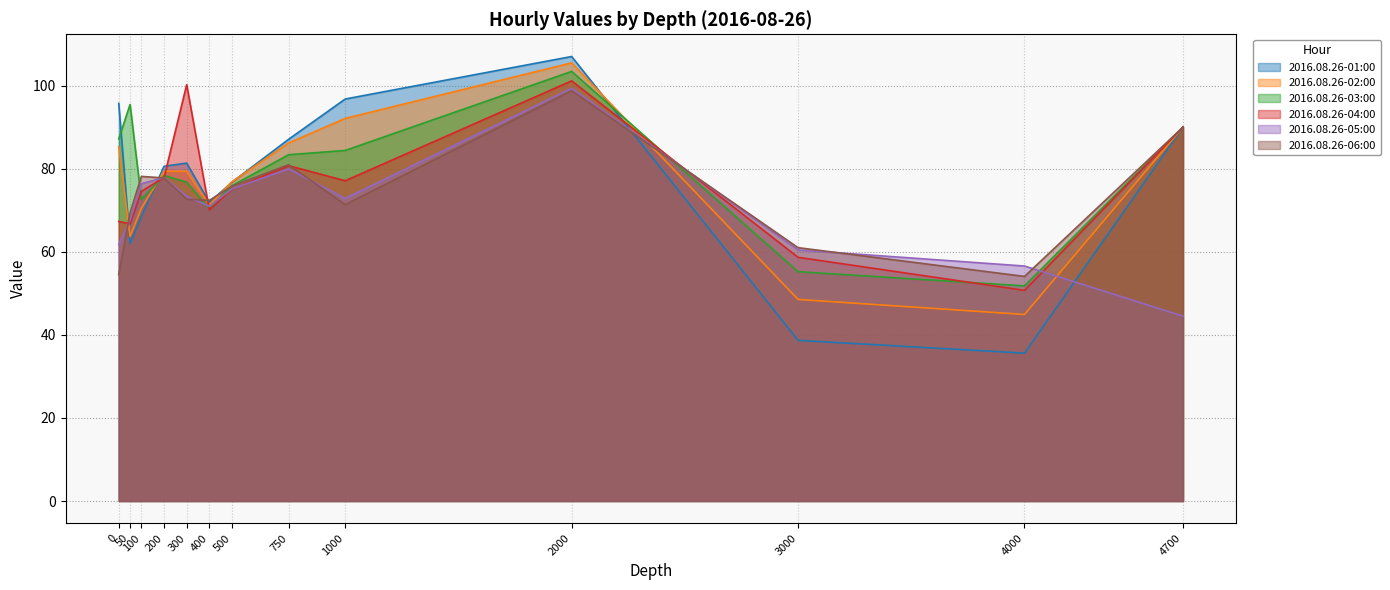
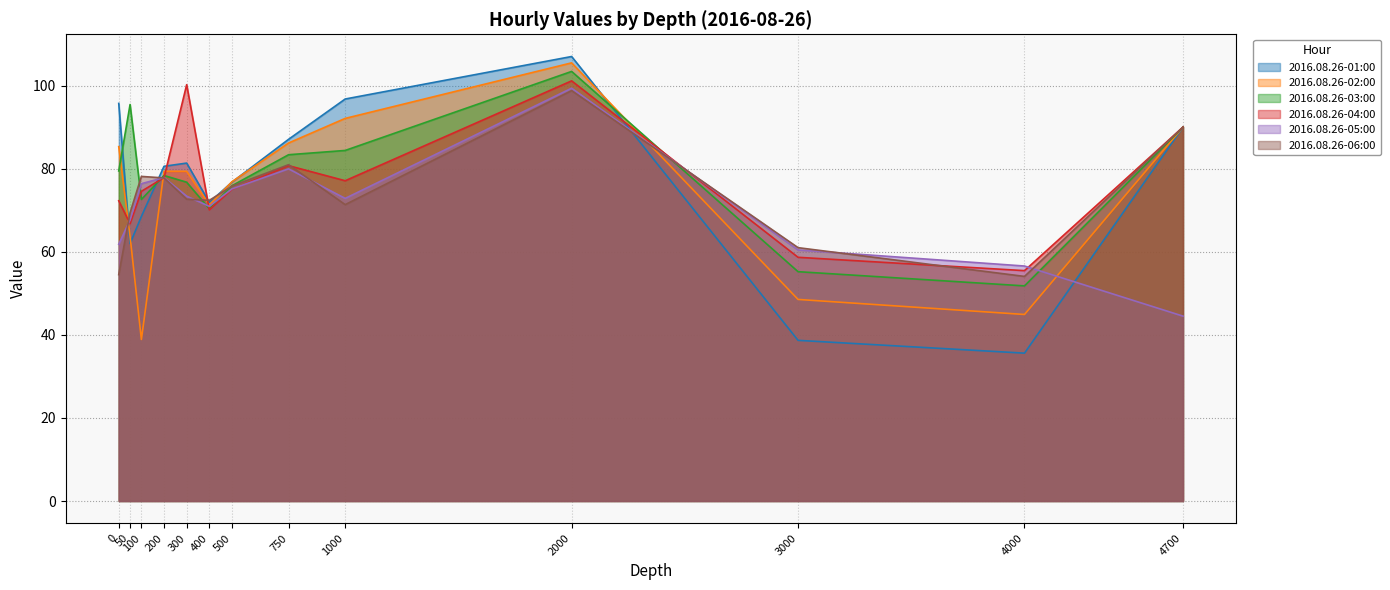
  {
    "2016.08.26-01:00": {
      "0": 96,
      "50": 62,
      "100": 69,
      "200": 81,
      "300": 81,
      "750": 87,
      "1000": 97,
      "2000": 107,
      "3000": 39,
      "4000": 36
    },
    "2016.08.26-02:00": {
      "0": 85,
      "50": 64,
-     "100": 70,
+     "100": 39,
      "200": 79,
      "300": 79,
      "750": 86,
      "1000": 92,
      "2000": 105,
      "3000": 49,
      "4000": 45
    },
    "2016.08.26-03:00": {
-     "0": 87,
+     "0": 79,
      "50": 95,
      "100": 73,
      "300": 77,
      "750": 83,
      "1000": 84,
      "2000": 103,
      "3000": 55,
      "4000": 52
    },
    "2016.08.26-04:00": {
-     "0": 67,
+     "0": 72,
      "50": 67,
      "100": 75,
      "300": 100,
      "1000": 77,
      "2000": 101,
      "3000": 59,
-     "4000": 51
+     "4000": 55
    },
    "2016.08.26-05:00": {
      "0": 62,
      "50": 68,
      "100": 76,
      "300": 73,
      "750": 80,
      "1000": 73,
      "4000": 57,
      "4700": 45
    },
    "2016.08.26-06:00": {
      "0": 54,
      "50": 69,
      "100": 78,
      "300": 73,
      "1000": 71,
      "4000": 54
    }
  }
